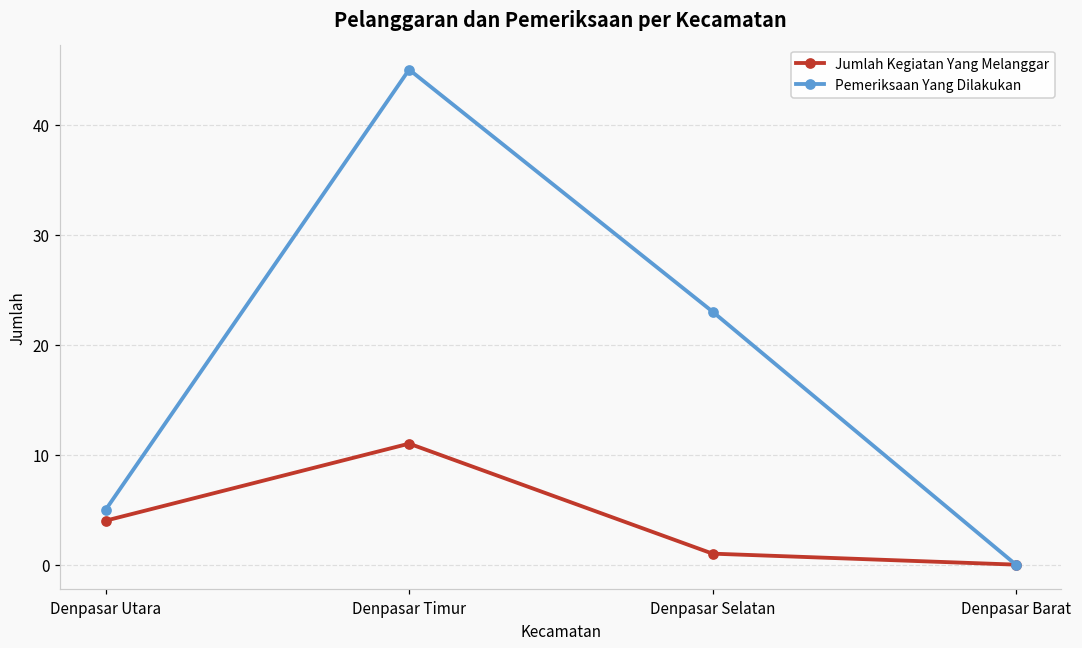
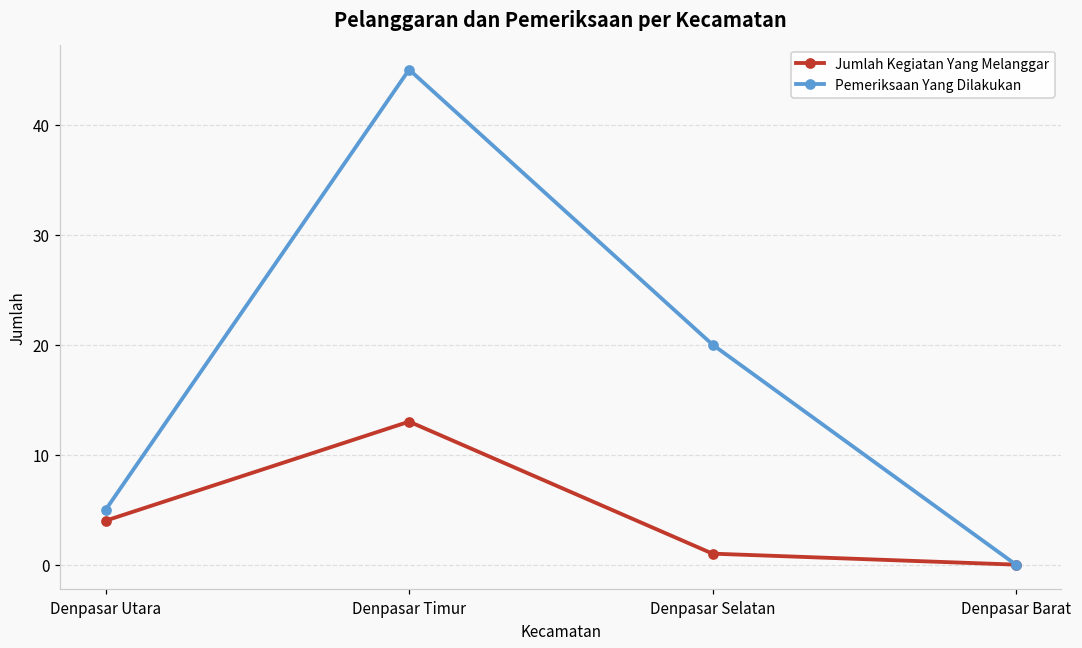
  {
    "Jumlah Kegiatan Yang Melanggar": {
      "Denpasar Utara": 4,
-     "Denpasar Timur": 11,
+     "Denpasar Timur": 13,
      "Denpasar Selatan": 1
    },
    "Pemeriksaan Yang Dilakukan": {
      "Denpasar Utara": 5,
      "Denpasar Timur": 45,
-     "Denpasar Selatan": 23
+     "Denpasar Selatan": 20
    }
  }
